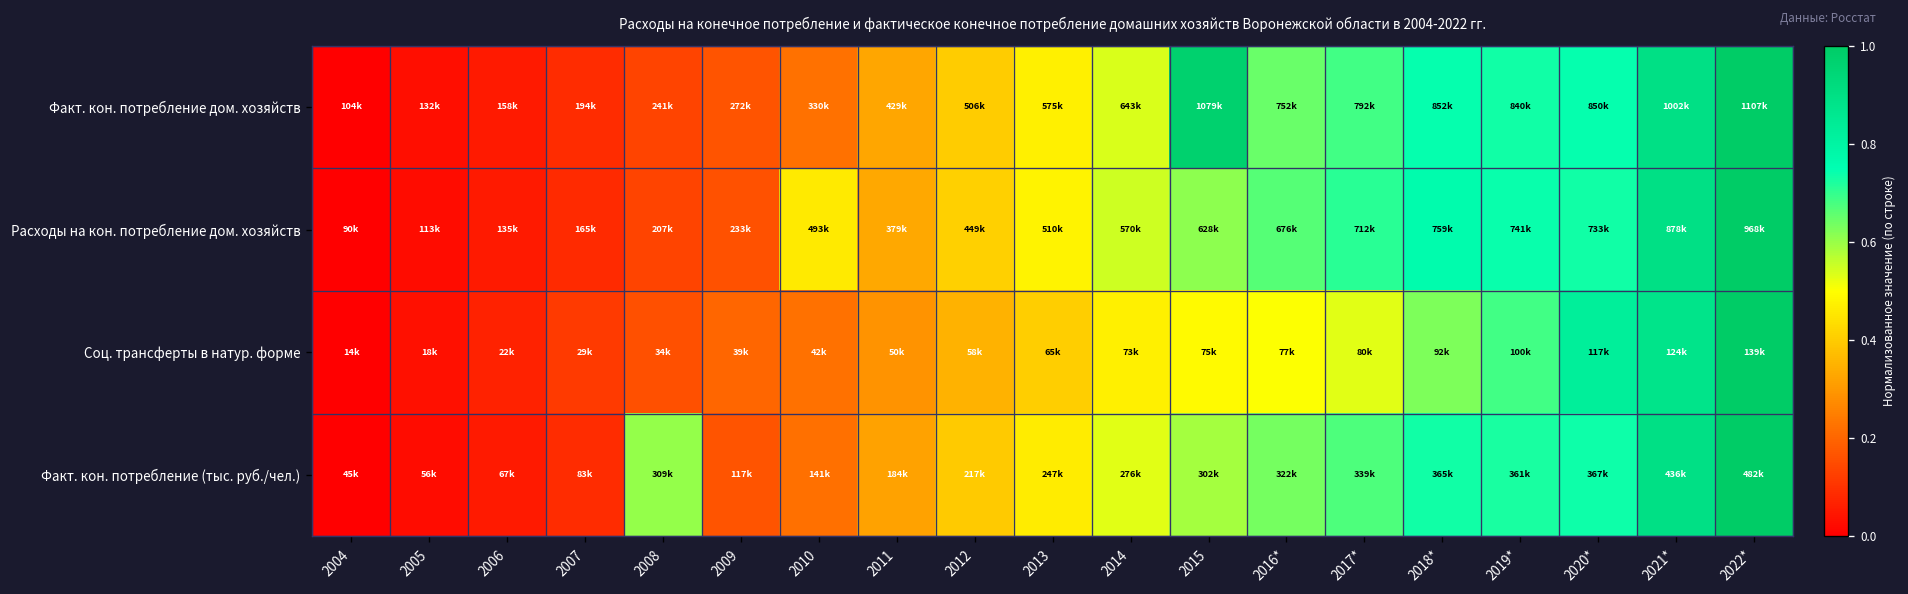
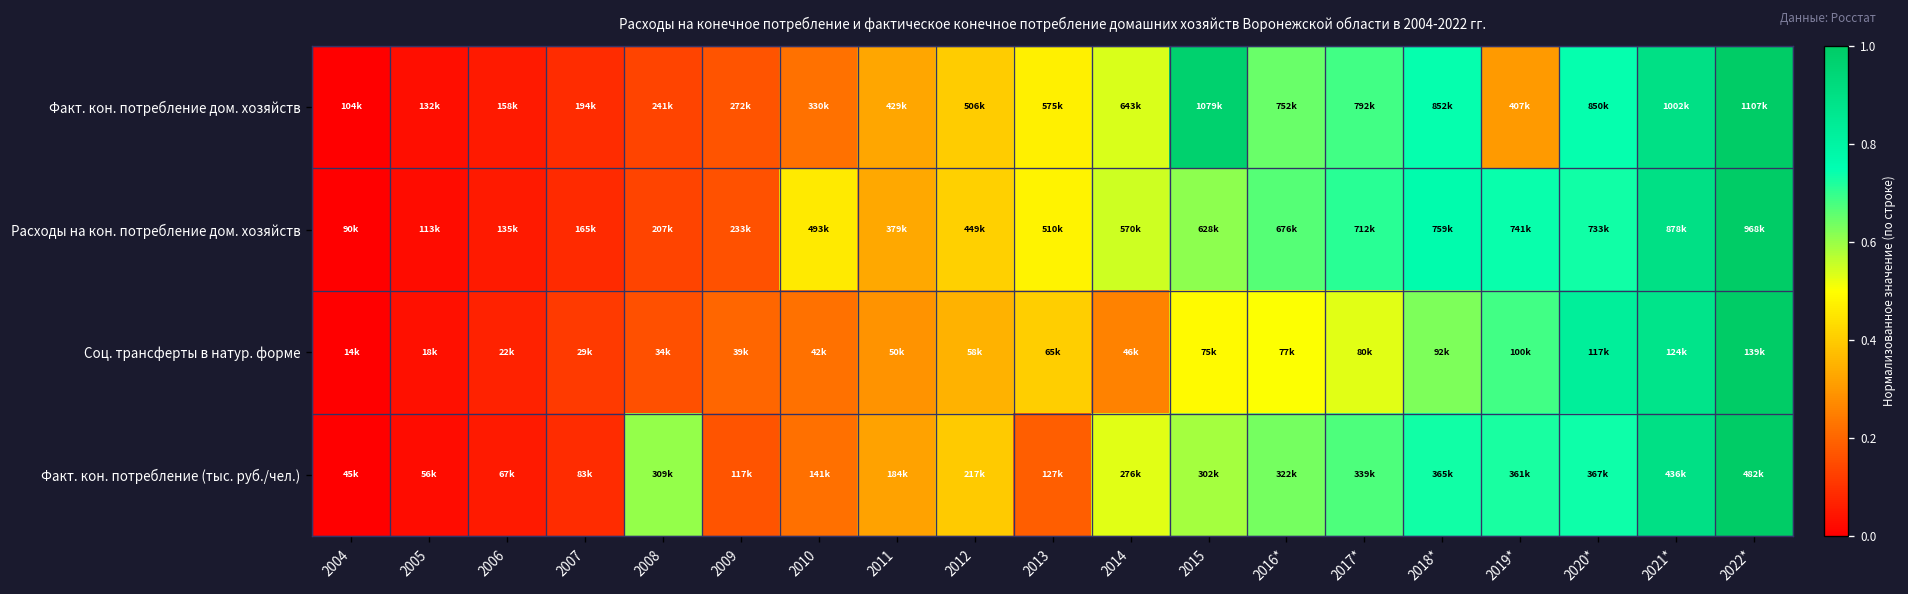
  {
    "Факт. кон. потребление дом. хозяйств": {
      "2004": "104k",
      "2005": "132k",
      "2006": "158k",
      "2007": "194k",
      "2008": "241k",
      "2009": "272k",
      "2010": "330k",
      "2011": "429k",
      "2012": "506k",
      "2013": "575k",
      "2014": "643k",
      "2015": "1079k",
      "2016*": "752k",
      "2017*": "792k",
      "2018*": "852k",
-     "2019*": "840k",
+     "2019*": "407k",
      "2020*": "850k",
      "2021*": "1002k",
      "2022*": "1107k"
    },
    "Расходы на кон. потребление дом. хозяйств": {
      "2004": "90k",
      "2005": "113k",
      "2006": "135k",
      "2007": "165k",
      "2008": "207k",
      "2009": "233k",
      "2010": "493k",
      "2011": "379k",
      "2012": "449k",
      "2013": "510k",
      "2014": "570k",
      "2015": "628k",
      "2016*": "676k",
      "2017*": "712k",
      "2018*": "759k",
      "2019*": "741k",
      "2020*": "733k",
      "2021*": "878k",
      "2022*": "968k"
    },
    "Соц. трансферты в натур. форме": {
      "2004": "14k",
      "2005": "18k",
      "2006": "22k",
      "2007": "29k",
      "2008": "34k",
      "2009": "39k",
      "2010": "42k",
      "2011": "50k",
      "2012": "58k",
      "2013": "65k",
-     "2014": "73k",
+     "2014": "46k",
      "2015": "75k",
      "2016*": "77k",
      "2017*": "80k",
      "2018*": "92k",
      "2019*": "100k",
      "2020*": "117k",
      "2021*": "124k",
      "2022*": "139k"
    },
    "Факт. кон. потребление (тыс. руб./чел.)": {
      "2004": "45k",
      "2005": "56k",
      "2006": "67k",
      "2007": "83k",
      "2008": "309k",
      "2009": "117k",
      "2010": "141k",
      "2011": "184k",
      "2012": "217k",
-     "2013": "247k",
+     "2013": "127k",
      "2014": "276k",
      "2015": "302k",
      "2016*": "322k",
      "2017*": "339k",
      "2018*": "365k",
      "2019*": "361k",
      "2020*": "367k",
      "2021*": "436k",
      "2022*": "482k"
    }
  }
